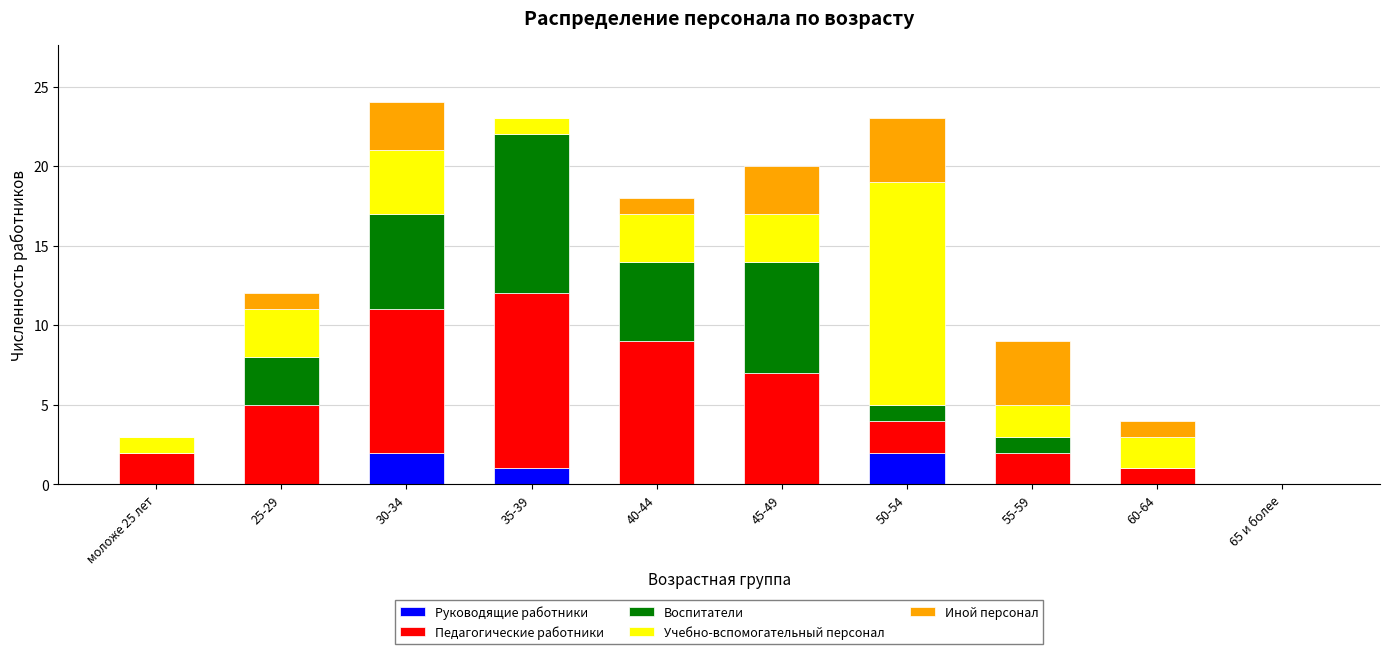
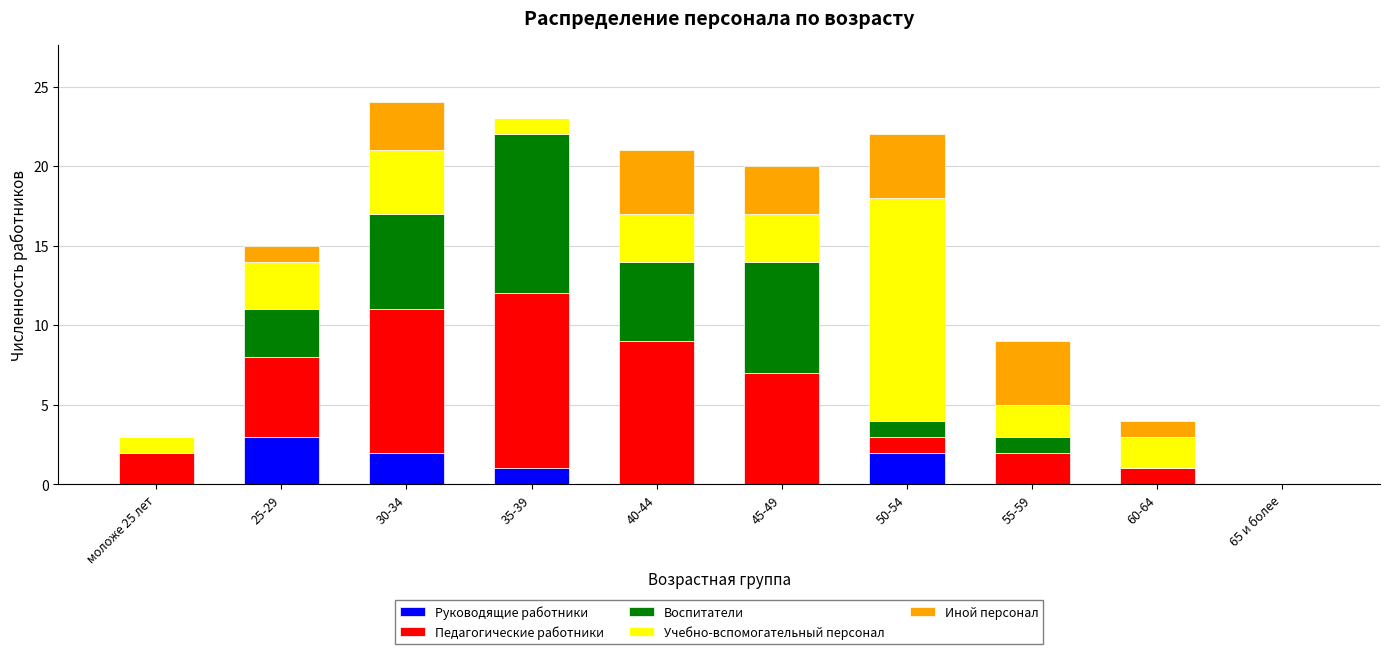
  {
    "Руководящие работники": {
      "моложе 25 лет": 0,
-     "25-29": 0,
+     "25-29": 3,
      "30-34": 2,
      "35-39": 1,
      "40-44": 0,
      "45-49": 0,
      "50-54": 2,
      "55-59": 0,
      "60-64": 0,
      "65 и более": 0
    },
    "Педагогические работники": {
      "моложе 25 лет": 2,
      "25-29": 5,
      "30-34": 9,
      "35-39": 11,
      "40-44": 9,
      "45-49": 7,
-     "50-54": 2,
+     "50-54": 1,
      "55-59": 2,
      "60-64": 1,
      "65 и более": 0
    },
    "Воспитатели": {
      "моложе 25 лет": 0,
      "25-29": 3,
      "30-34": 6,
      "35-39": 10,
      "40-44": 5,
      "45-49": 7,
      "50-54": 1,
      "55-59": 1,
      "60-64": 0,
      "65 и более": 0
    },
    "Учебно-вспомогательный персонал": {
      "моложе 25 лет": 1,
      "25-29": 3,
      "30-34": 4,
      "35-39": 1,
      "40-44": 3,
      "45-49": 3,
      "50-54": 14,
      "55-59": 2,
      "60-64": 2,
      "65 и более": 0
    },
    "Иной персонал": {
      "моложе 25 лет": 0,
      "25-29": 1,
      "30-34": 3,
      "35-39": 0,
-     "40-44": 1,
+     "40-44": 4,
      "45-49": 3,
      "50-54": 4,
      "55-59": 4,
      "60-64": 1,
      "65 и более": 0
    }
  }
